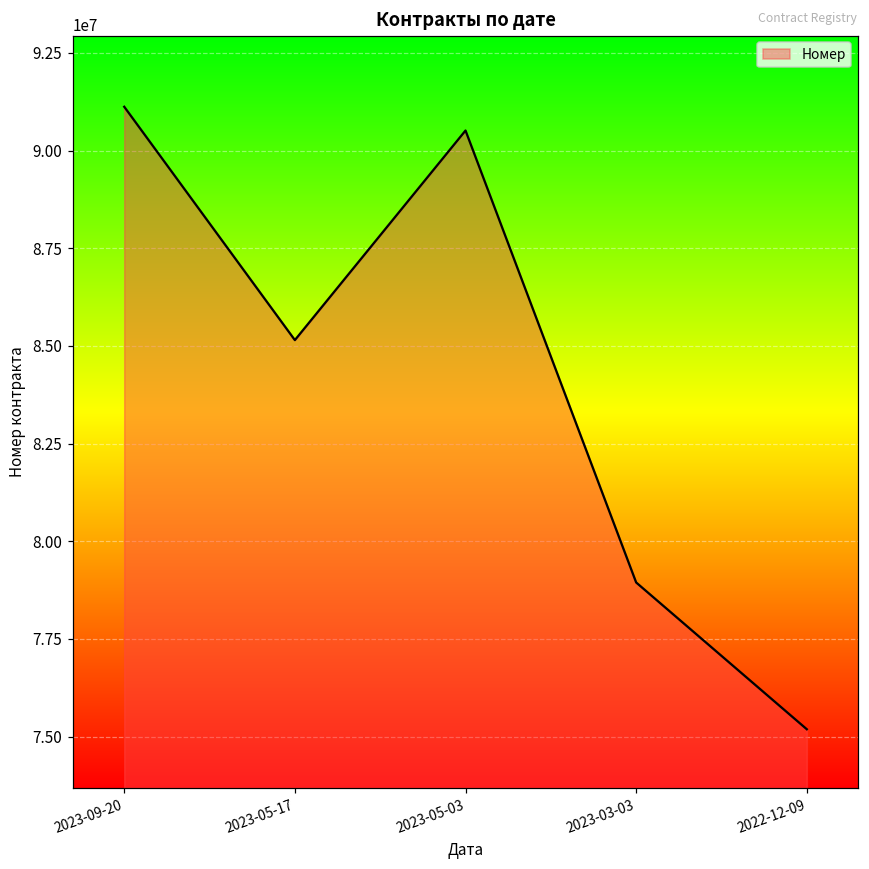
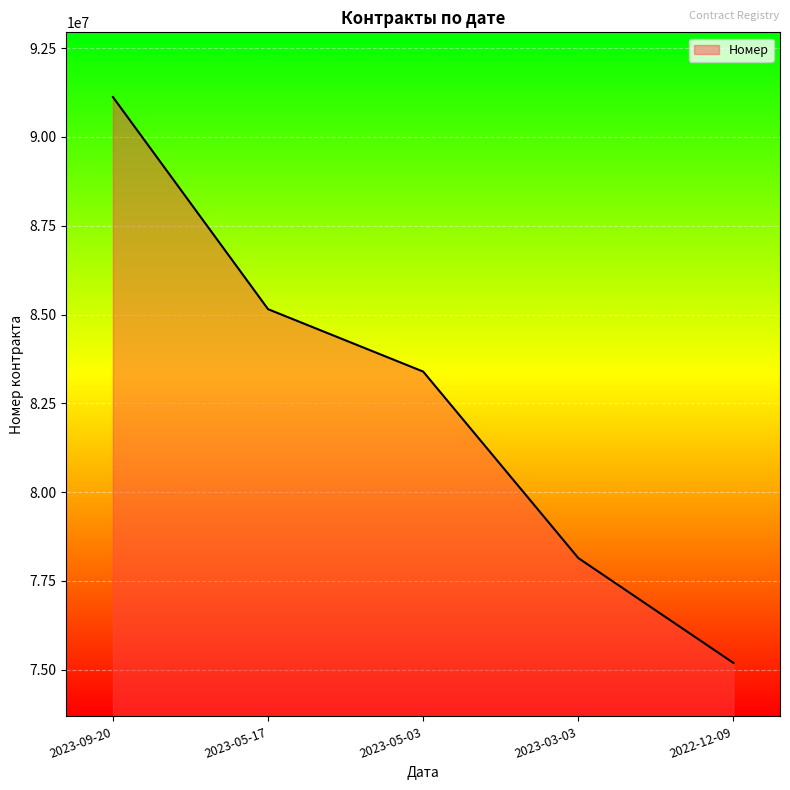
  {
    "2023-09-20": 91100000,
    "2023-05-17": 85200000,
-   "2023-05-03": 90500000,
-   "2023-03-03": 78900000,
+   "2023-05-03": 83400000,
+   "2023-03-03": 78100000,
    "2022-12-09": 75200000
  }
